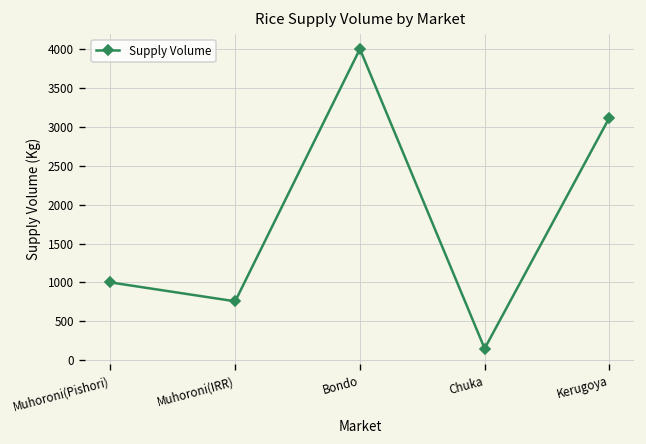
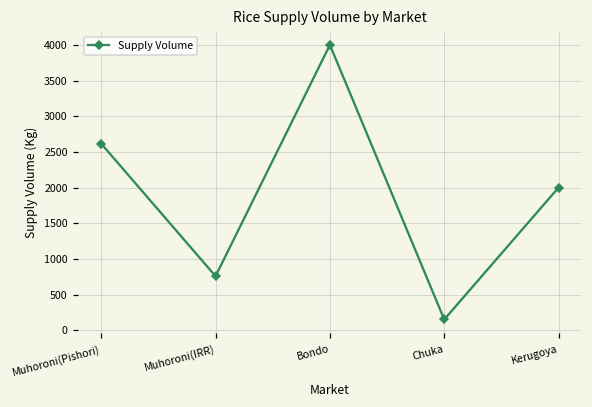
  {
-   "Muhoroni(Pishori)": 1000,
+   "Muhoroni(Pishori)": 2600,
    "Muhoroni(IRR)": 800,
    "Bondo": 4000,
    "Chuka": 200,
-   "Kerugoya": 3100
+   "Kerugoya": 2000
  }
